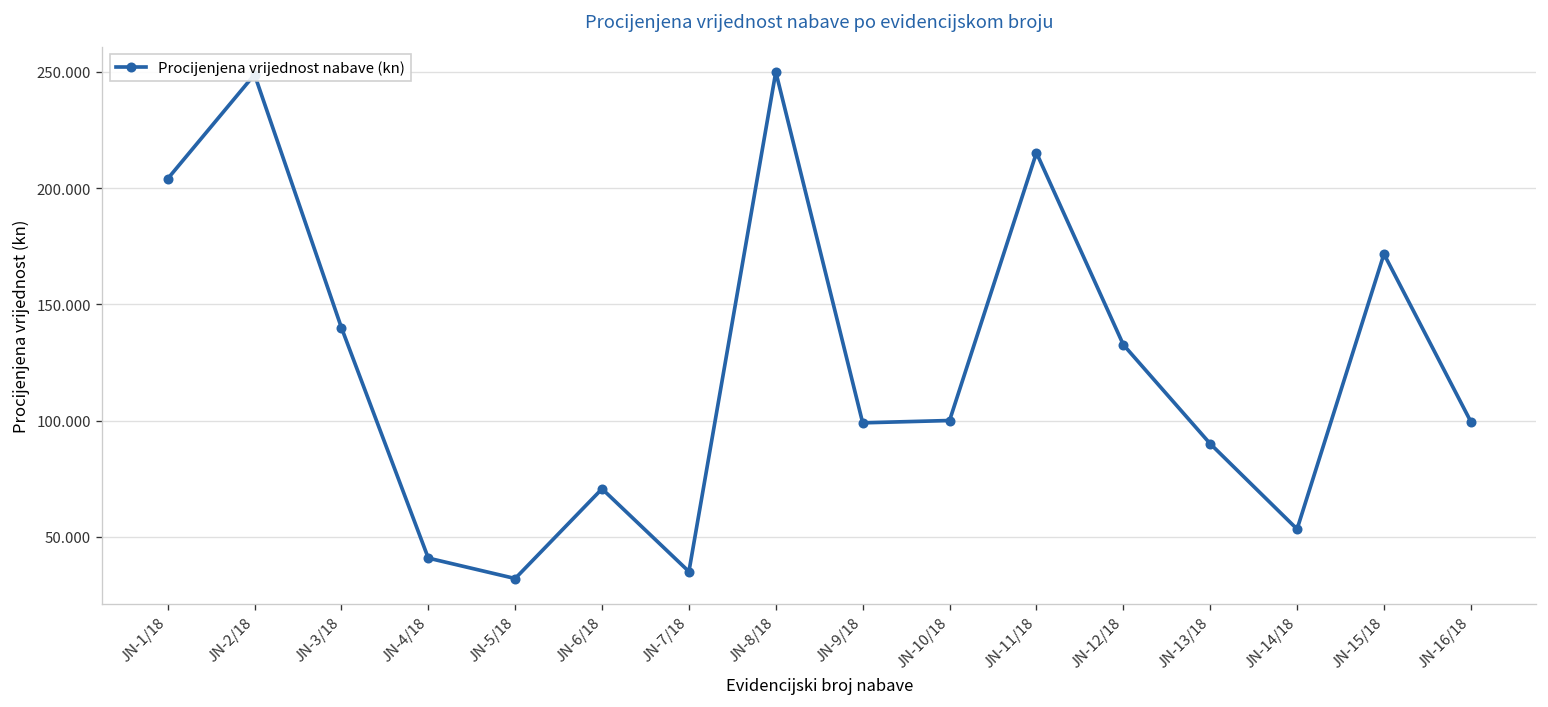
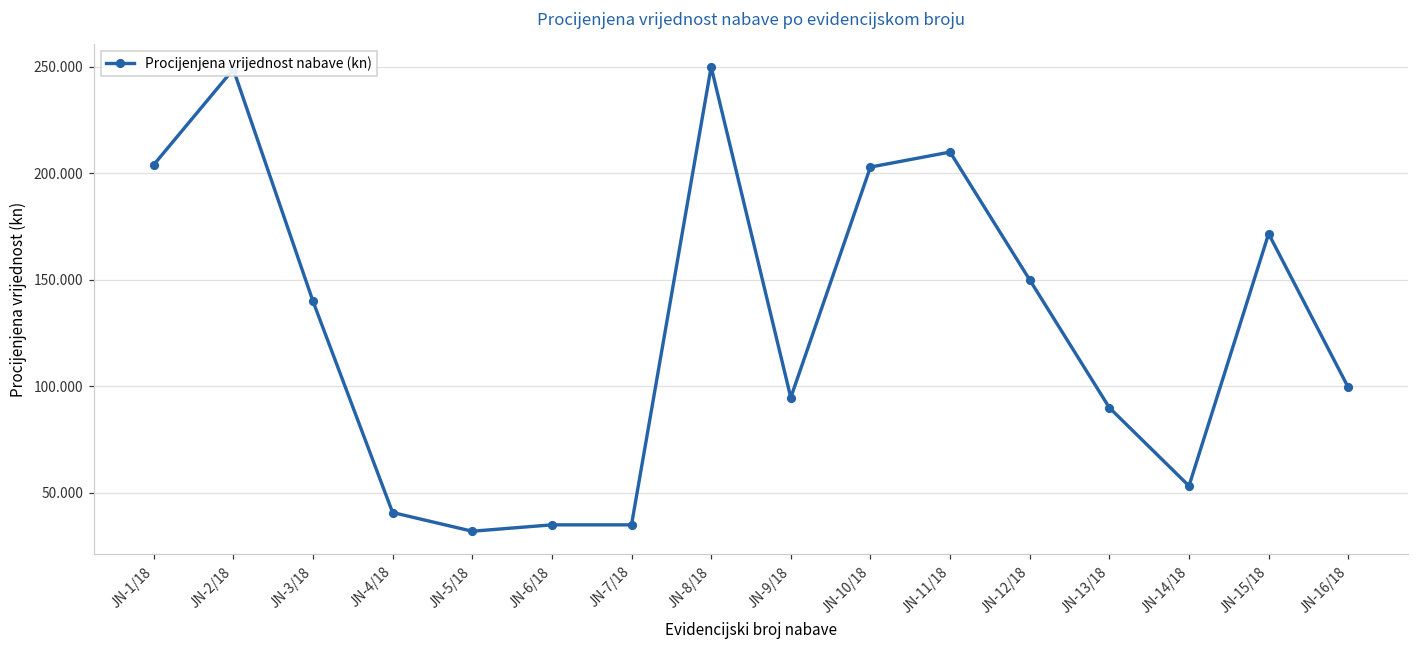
  {
    "JN-1/18": 204,
    "JN-3/18": 140,
    "JN-4/18": 41,
    "JN-5/18": 32,
-   "JN-6/18": 71,
+   "JN-6/18": 35,
    "JN-7/18": 35,
    "JN-8/18": 250,
-   "JN-9/18": 99,
-   "JN-10/18": 100,
-   "JN-11/18": 215,
-   "JN-12/18": 133,
+   "JN-9/18": 95,
+   "JN-10/18": 203,
+   "JN-11/18": 210,
+   "JN-12/18": 150,
    "JN-13/18": 90,
    "JN-14/18": 53,
    "JN-15/18": 172,
    "JN-16/18": 100
  }
